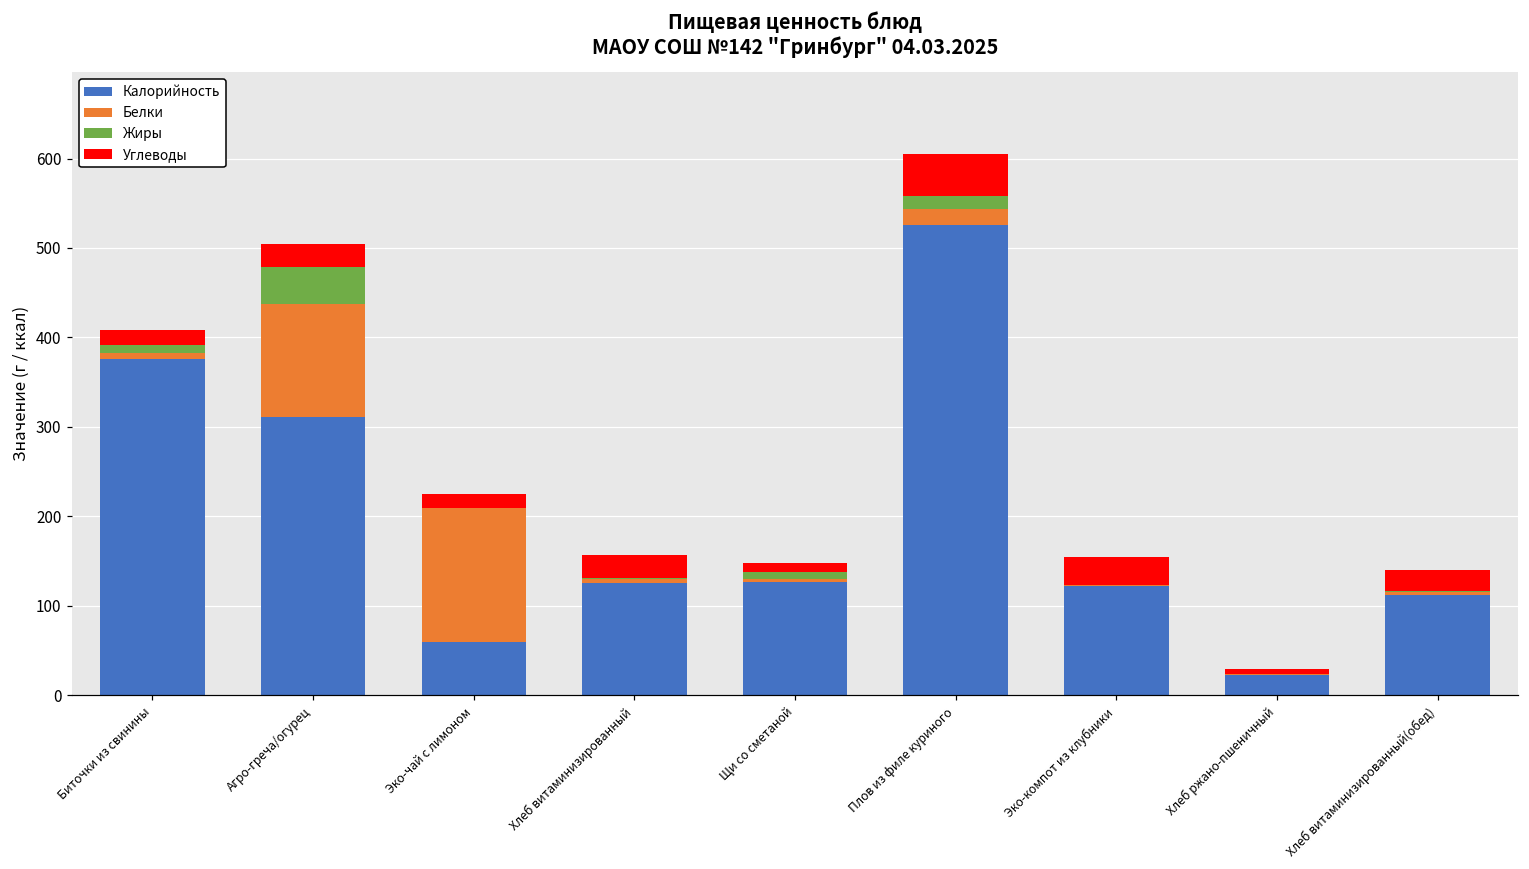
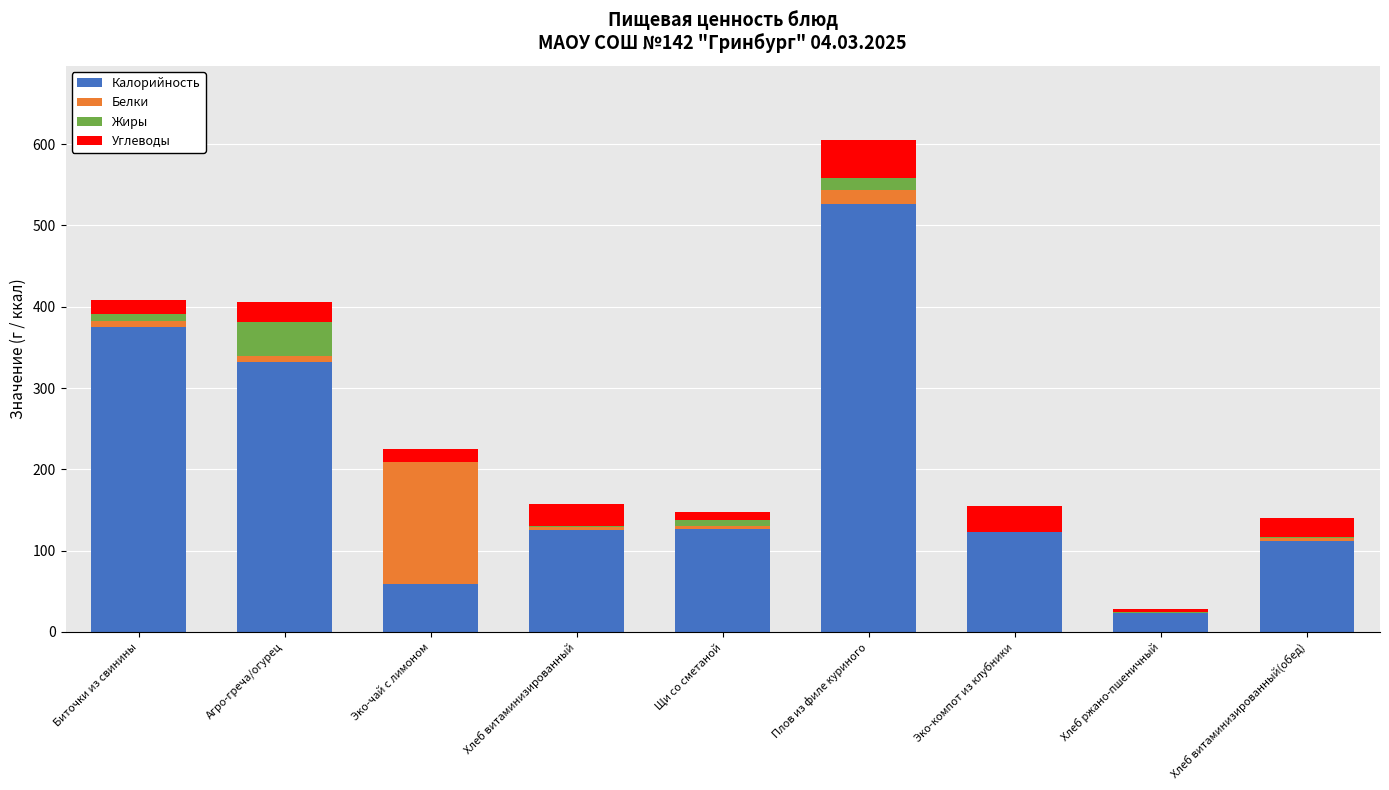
  {
    "Калорийность": {
      "Биточки из свинины": 380,
-     "Агро-греча/огурец": 310,
+     "Агро-греча/огурец": 330,
      "Эко-чай с лимоном": 60,
      "Хлеб витаминизированный": 130,
      "Щи со сметаной": 130,
      "Плов из филе куриного": 530,
      "Эко-компот из клубники": 120,
      "Хлеб ржано-пшеничный": 20,
      "Хлеб витаминизированный(обед)": 110
    },
    "Белки": {
      "Биточки из свинины": 10,
-     "Агро-греча/огурец": 130,
+     "Агро-греча/огурец": 10,
      "Эко-чай с лимоном": 150,
      "Хлеб витаминизированный": 0,
      "Щи со сметаной": 0,
      "Плов из филе куриного": 20,
      "Хлеб витаминизированный(обед)": 0
    },
    "Жиры": {
      "Биточки из свинины": 10,
      "Агро-греча/огурец": 40,
      "Эко-чай с лимоном": 0,
      "Щи со сметаной": 10,
      "Плов из филе куриного": 20,
      "Эко-компот из клубники": 0
    },
    "Углеводы": {
      "Биточки из свинины": 20,
      "Агро-греча/огурец": 30,
      "Эко-чай с лимоном": 20,
      "Хлеб витаминизированный": 30,
      "Щи со сметаной": 10,
      "Плов из филе куриного": 50,
      "Эко-компот из клубники": 30,
      "Хлеб ржано-пшеничный": 0,
      "Хлеб витаминизированный(обед)": 20
    }
  }
